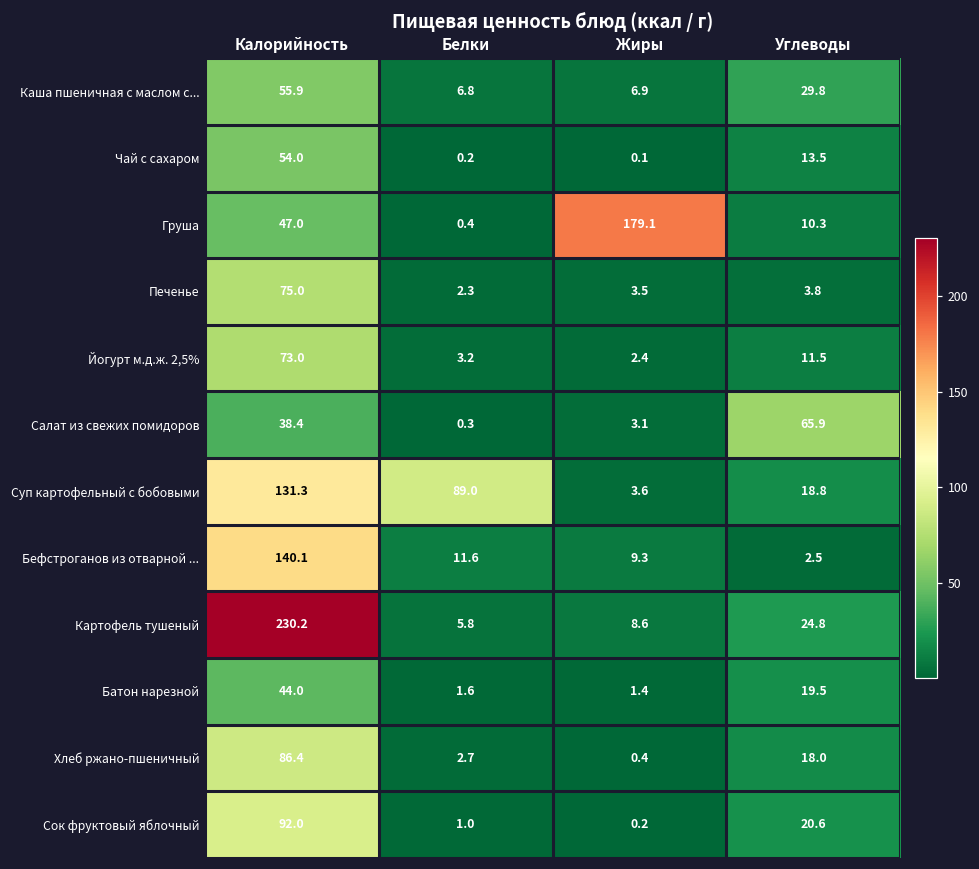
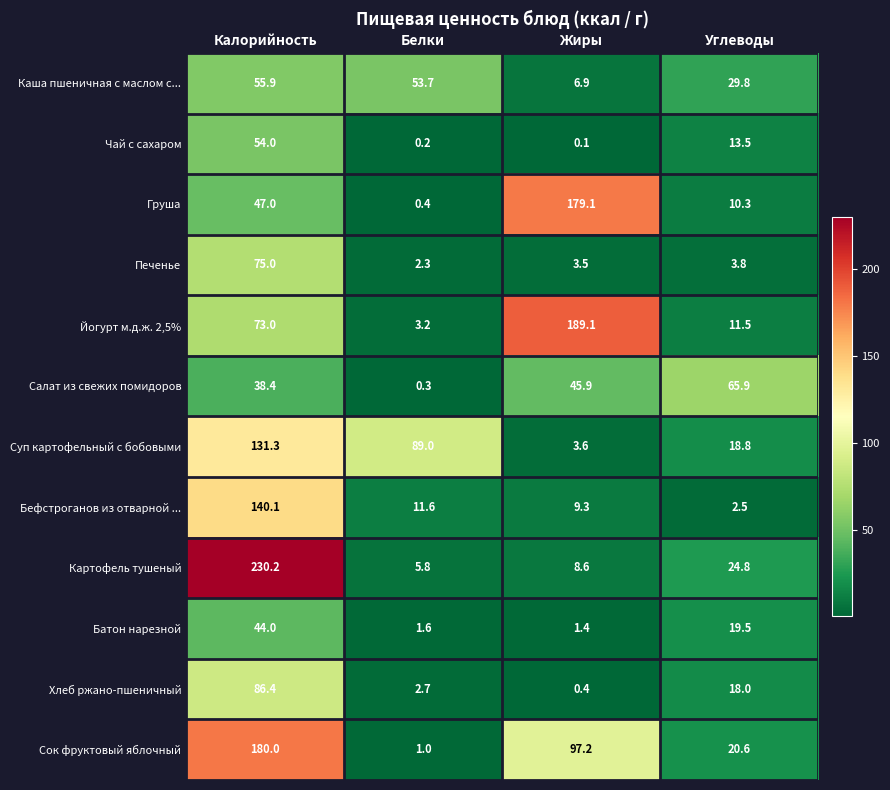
  {
    "Каша пшеничная с маслом с...": {
      "Калорийность": 55.9,
-     "Белки": 6.8,
+     "Белки": 53.7,
      "Жиры": 6.9,
      "Углеводы": 29.8
    },
    "Чай с сахаром": {
      "Калорийность": 54.0,
      "Белки": 0.2,
      "Жиры": 0.1,
      "Углеводы": 13.5
    },
    "Груша": {
      "Калорийность": 47.0,
      "Белки": 0.4,
      "Жиры": 179.1,
      "Углеводы": 10.3
    },
    "Печенье": {
      "Калорийность": 75.0,
      "Белки": 2.3,
      "Жиры": 3.5,
      "Углеводы": 3.8
    },
    "Йогурт м.д.ж. 2,5%": {
      "Калорийность": 73.0,
      "Белки": 3.2,
-     "Жиры": 2.4,
+     "Жиры": 189.1,
      "Углеводы": 11.5
    },
    "Салат из свежих помидоров": {
      "Калорийность": 38.4,
      "Белки": 0.3,
-     "Жиры": 3.1,
+     "Жиры": 45.9,
      "Углеводы": 65.9
    },
    "Суп картофельный с бобовыми": {
      "Калорийность": 131.3,
      "Белки": 89.0,
      "Жиры": 3.6,
      "Углеводы": 18.8
    },
    "Бефстроганов из отварной ...": {
      "Калорийность": 140.1,
      "Белки": 11.6,
      "Жиры": 9.3,
      "Углеводы": 2.5
    },
    "Картофель тушеный": {
      "Калорийность": 230.2,
      "Белки": 5.8,
      "Жиры": 8.6,
      "Углеводы": 24.8
    },
    "Батон нарезной": {
      "Калорийность": 44.0,
      "Белки": 1.6,
      "Жиры": 1.4,
      "Углеводы": 19.5
    },
    "Хлеб ржано-пшеничный": {
      "Калорийность": 86.4,
      "Белки": 2.7,
      "Жиры": 0.4,
      "Углеводы": 18.0
    },
    "Сок фруктовый яблочный": {
-     "Калорийность": 92.0,
+     "Калорийность": 180.0,
      "Белки": 1.0,
-     "Жиры": 0.2,
+     "Жиры": 97.2,
      "Углеводы": 20.6
    }
  }
